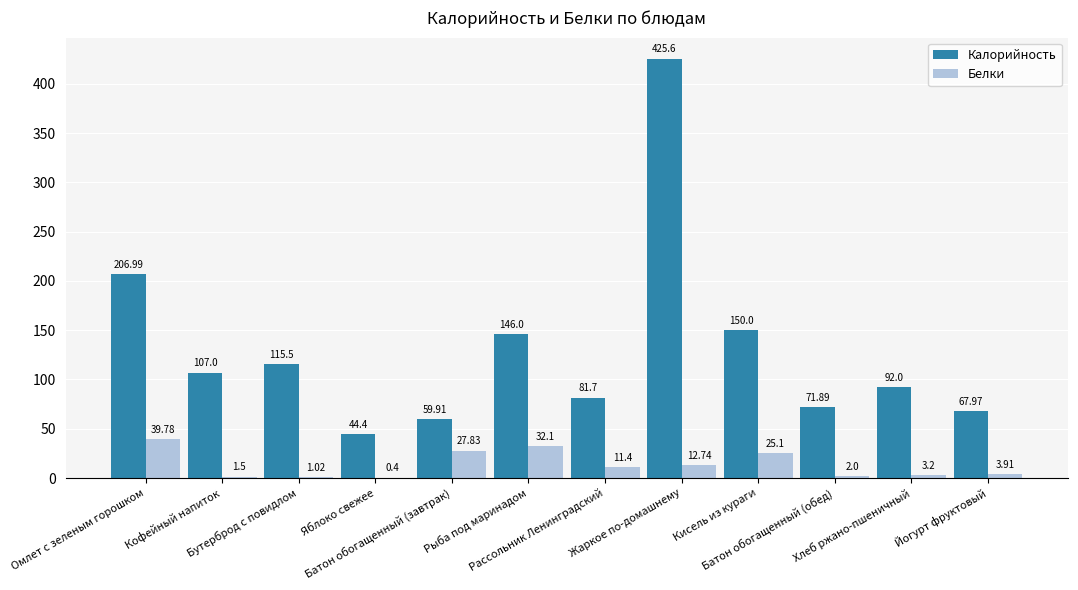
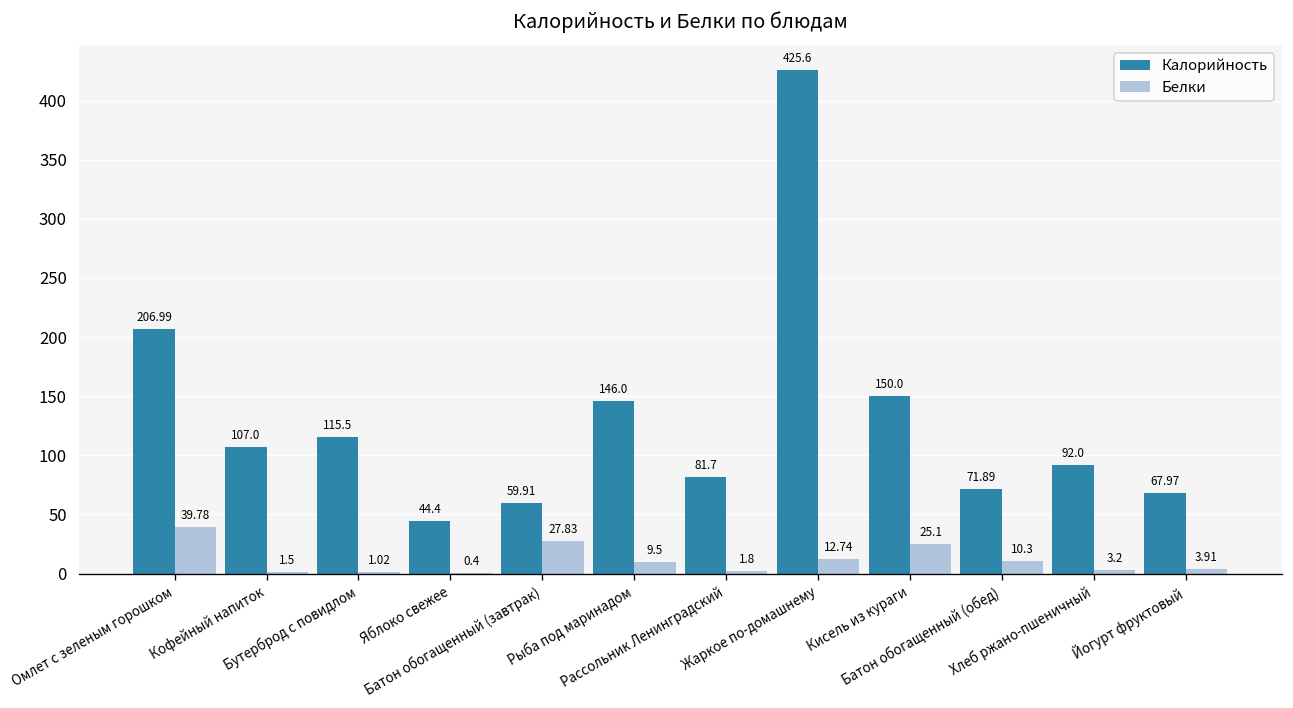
  {
    "Калорийность": {
      "Омлет с зеленым горошком": 206.99,
      "Кофейный напиток": 107.0,
      "Бутерброд с повидлом": 115.5,
      "Яблоко свежее": 44.4,
      "Батон обогащенный (завтрак)": 59.91,
      "Рыба под маринадом": 146.0,
      "Рассольник Ленинградский": 81.7,
      "Жаркое по-домашнему": 425.6,
      "Кисель из кураги": 150.0,
      "Батон обогащенный (обед)": 71.89,
      "Хлеб ржано-пшеничный": 92.0,
      "Йогурт фруктовый": 67.97
    },
    "Белки": {
      "Омлет с зеленым горошком": 39.78,
      "Кофейный напиток": 1.5,
      "Бутерброд с повидлом": 1.02,
      "Яблоко свежее": 0.4,
      "Батон обогащенный (завтрак)": 27.83,
-     "Рыба под маринадом": 32.1,
-     "Рассольник Ленинградский": 11.4,
+     "Рыба под маринадом": 9.5,
+     "Рассольник Ленинградский": 1.8,
      "Жаркое по-домашнему": 12.74,
      "Кисель из кураги": 25.1,
-     "Батон обогащенный (обед)": 2.0,
+     "Батон обогащенный (обед)": 10.3,
      "Хлеб ржано-пшеничный": 3.2,
      "Йогурт фруктовый": 3.91
    }
  }
